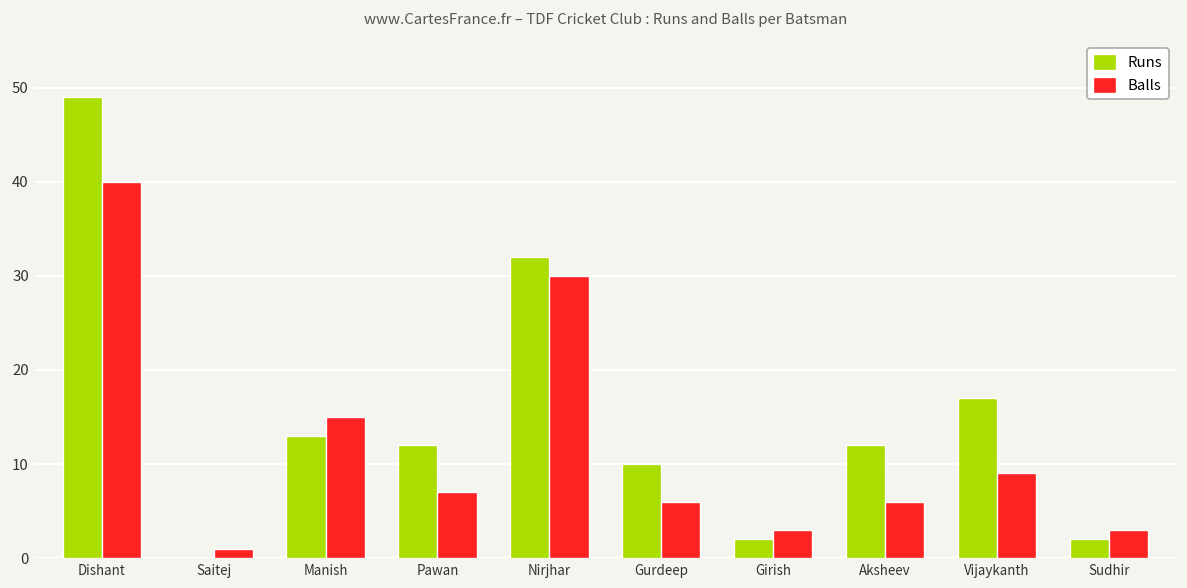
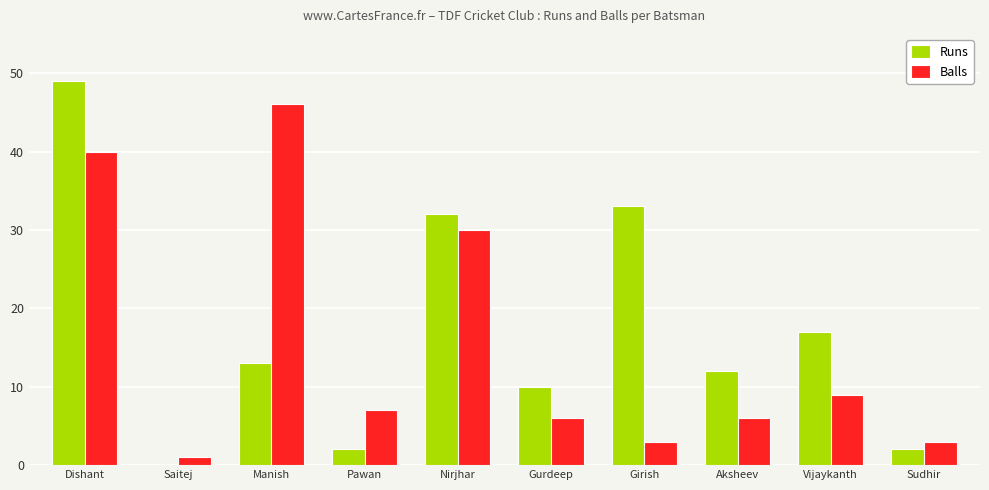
  {
    "Runs": {
      "Dishant": 49,
      "Saitej": 0,
      "Manish": 13,
-     "Pawan": 12,
+     "Pawan": 2,
      "Nirjhar": 32,
      "Gurdeep": 10,
-     "Girish": 2,
+     "Girish": 33,
      "Aksheev": 12,
      "Vijaykanth": 17,
      "Sudhir": 2
    },
    "Balls": {
      "Dishant": 40,
      "Saitej": 1,
-     "Manish": 15,
+     "Manish": 46,
      "Pawan": 7,
      "Nirjhar": 30,
      "Gurdeep": 6,
      "Girish": 3,
      "Aksheev": 6,
      "Vijaykanth": 9,
      "Sudhir": 3
    }
  }
